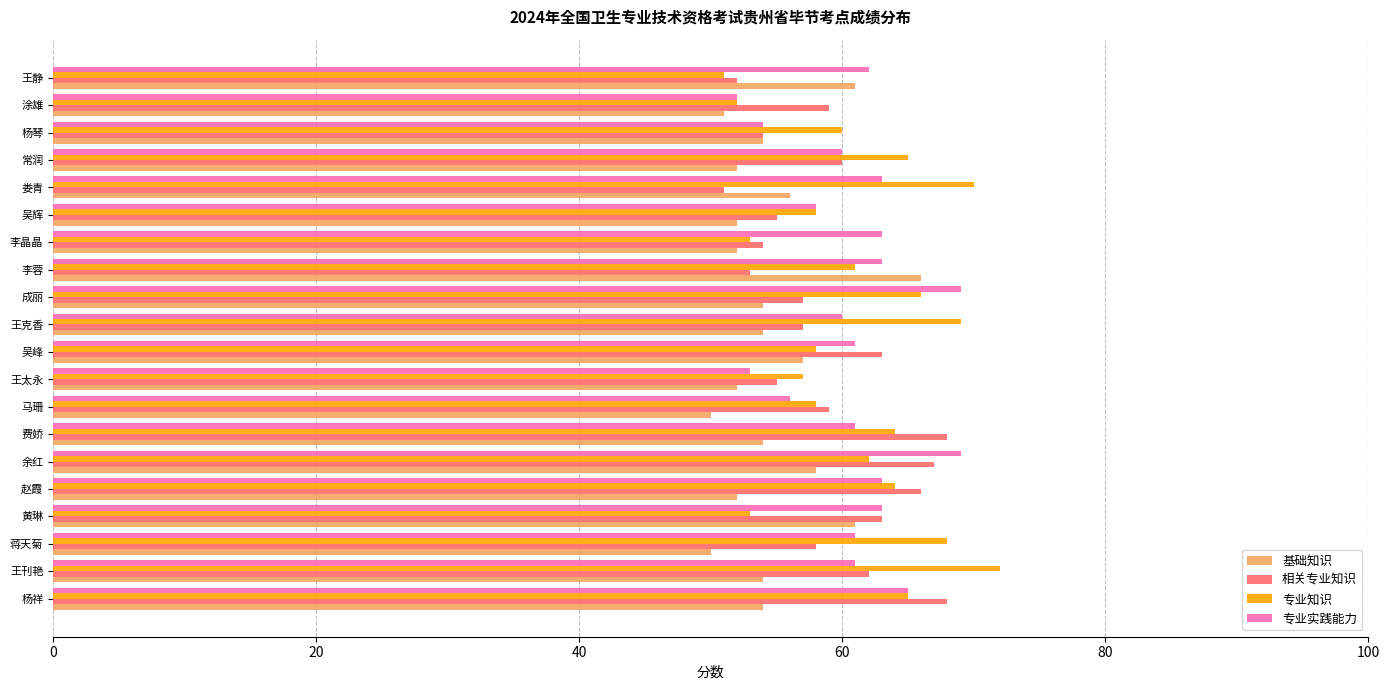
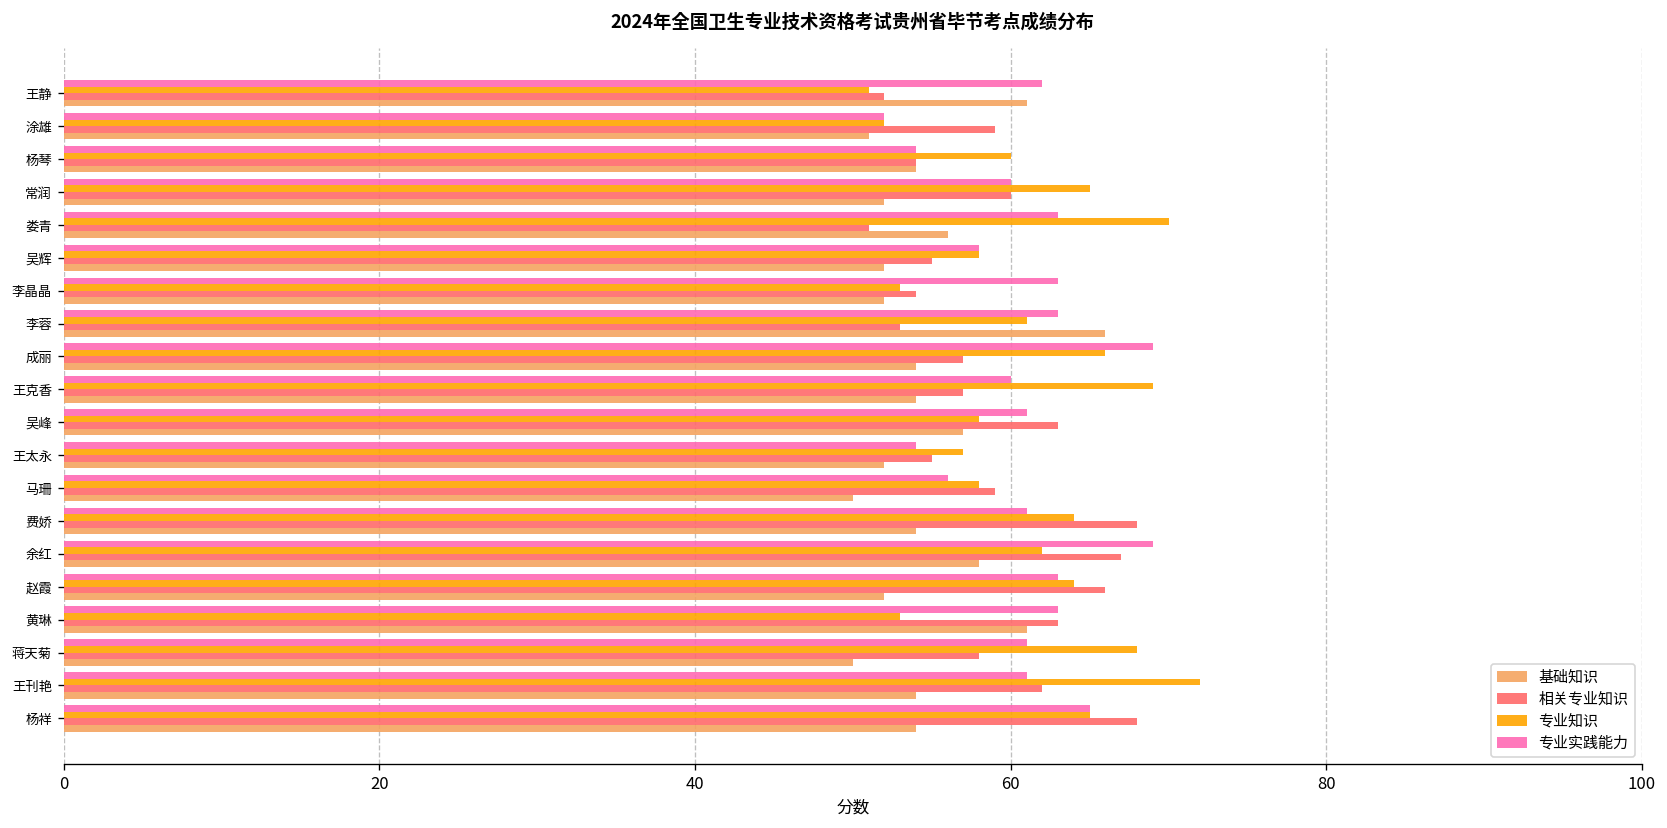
  {
    "专业知识": {
      "王静": 51,
      "涂雄": 52,
      "杨琴": 60,
      "常润": 65,
      "娄青": 70,
      "吴辉": 58,
      "李晶晶": 53,
      "李蓉": 61,
      "成丽": 66,
      "王克香": 69,
      "吴峰": 58,
      "王太永": 57,
      "马珊": 58,
      "费娇": 64,
      "余红": 62,
      "赵霞": 64,
      "黄琳": 53,
      "蒋天菊": 68,
      "王刊艳": 72,
      "杨祥": 65
    },
    "专业实践能力": {
      "王静": 62,
      "涂雄": 52,
      "杨琴": 54,
      "常润": 60,
      "娄青": 63,
      "吴辉": 58,
      "李晶晶": 63,
      "李蓉": 63,
      "成丽": 69,
      "王克香": 60,
      "吴峰": 61,
-     "王太永": 53,
+     "王太永": 54,
      "马珊": 56,
      "费娇": 61,
      "余红": 69,
      "赵霞": 63,
      "黄琳": 63,
      "蒋天菊": 61,
      "王刊艳": 61,
      "杨祥": 65
    }
  }
